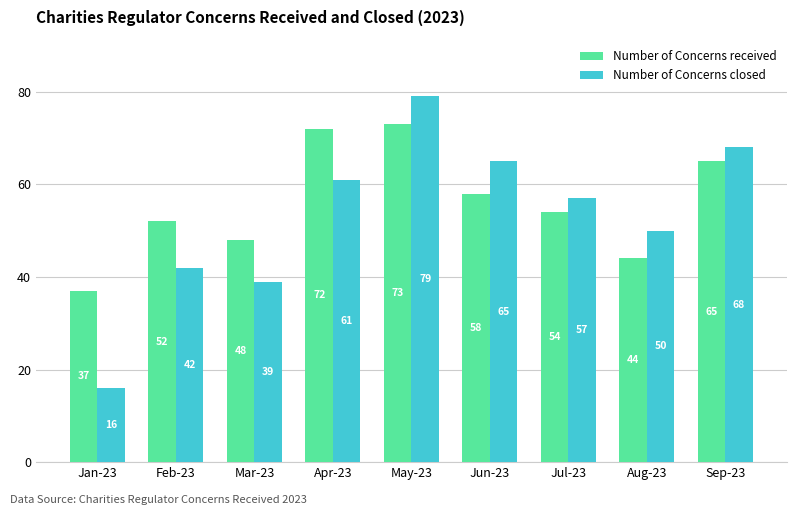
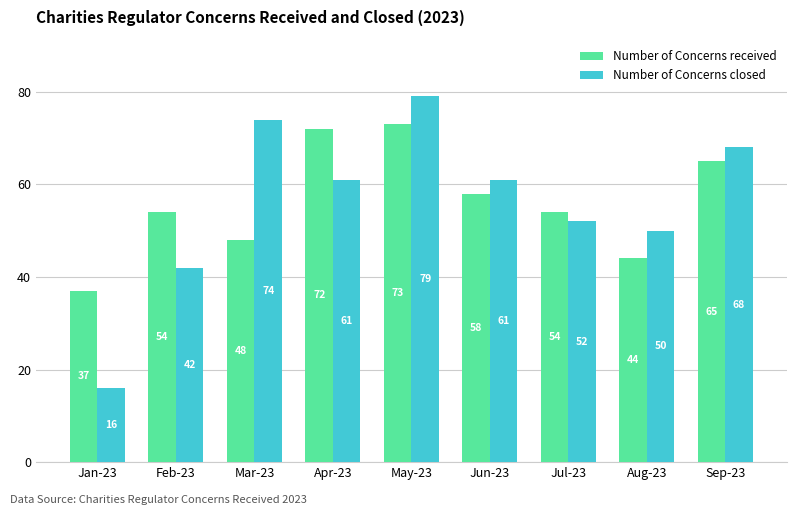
  {
    "Number of Concerns received": {
      "Jan-23": 37,
-     "Feb-23": 52,
+     "Feb-23": 54,
      "Mar-23": 48,
      "Apr-23": 72,
      "May-23": 73,
      "Jun-23": 58,
      "Jul-23": 54,
      "Aug-23": 44,
      "Sep-23": 65
    },
    "Number of Concerns closed": {
      "Jan-23": 16,
      "Feb-23": 42,
-     "Mar-23": 39,
+     "Mar-23": 74,
      "Apr-23": 61,
      "May-23": 79,
-     "Jun-23": 65,
-     "Jul-23": 57,
+     "Jun-23": 61,
+     "Jul-23": 52,
      "Aug-23": 50,
      "Sep-23": 68
    }
  }
